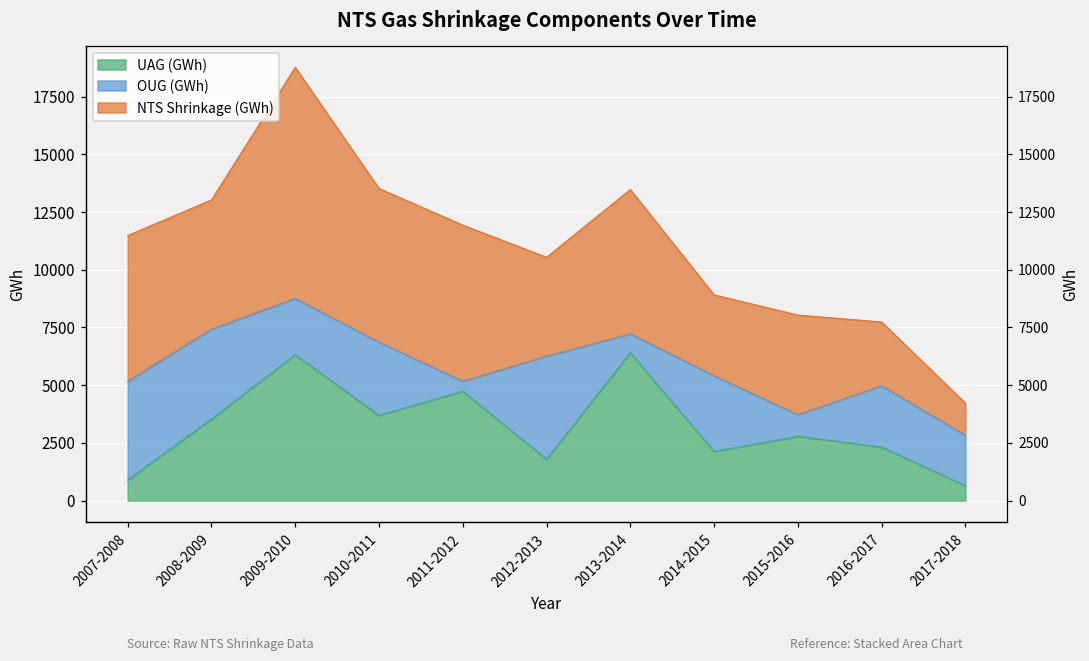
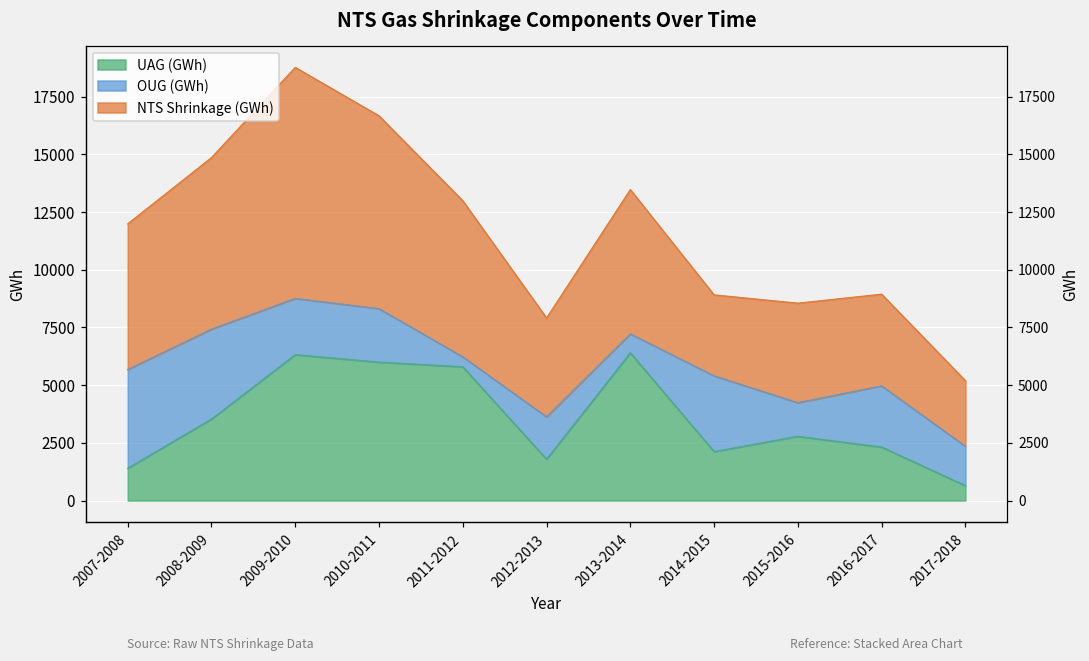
  {
    "UAG (GWh)": {
-     "2007-2008": 900,
+     "2007-2008": 1400,
      "2008-2009": 3500,
      "2009-2010": 6300,
-     "2010-2011": 3700,
-     "2011-2012": 4700,
+     "2010-2011": 6000,
+     "2011-2012": 5800,
      "2012-2013": 1800,
      "2013-2014": 6400,
      "2014-2015": 2100,
      "2015-2016": 2800,
      "2016-2017": 2300,
      "2017-2018": 600
    },
    "OUG (GWh)": {
      "2007-2008": 4300,
      "2008-2009": 3900,
      "2009-2010": 2400,
-     "2010-2011": 3200,
+     "2010-2011": 2300,
      "2011-2012": 400,
-     "2012-2013": 4500,
+     "2012-2013": 1800,
      "2013-2014": 800,
      "2014-2015": 3300,
-     "2015-2016": 900,
+     "2015-2016": 1500,
      "2016-2017": 2600,
-     "2017-2018": 2200
+     "2017-2018": 1700
    },
    "NTS Shrinkage (GWh)": {
      "2007-2008": 6300,
-     "2008-2009": 5600,
+     "2008-2009": 7400,
      "2009-2010": 10000,
-     "2010-2011": 6700,
+     "2010-2011": 8400,
      "2011-2012": 6800,
      "2012-2013": 4300,
      "2013-2014": 6200,
      "2014-2015": 3500,
      "2015-2016": 4300,
-     "2016-2017": 2800,
-     "2017-2018": 1400
+     "2016-2017": 4000,
+     "2017-2018": 2800
    }
  }
